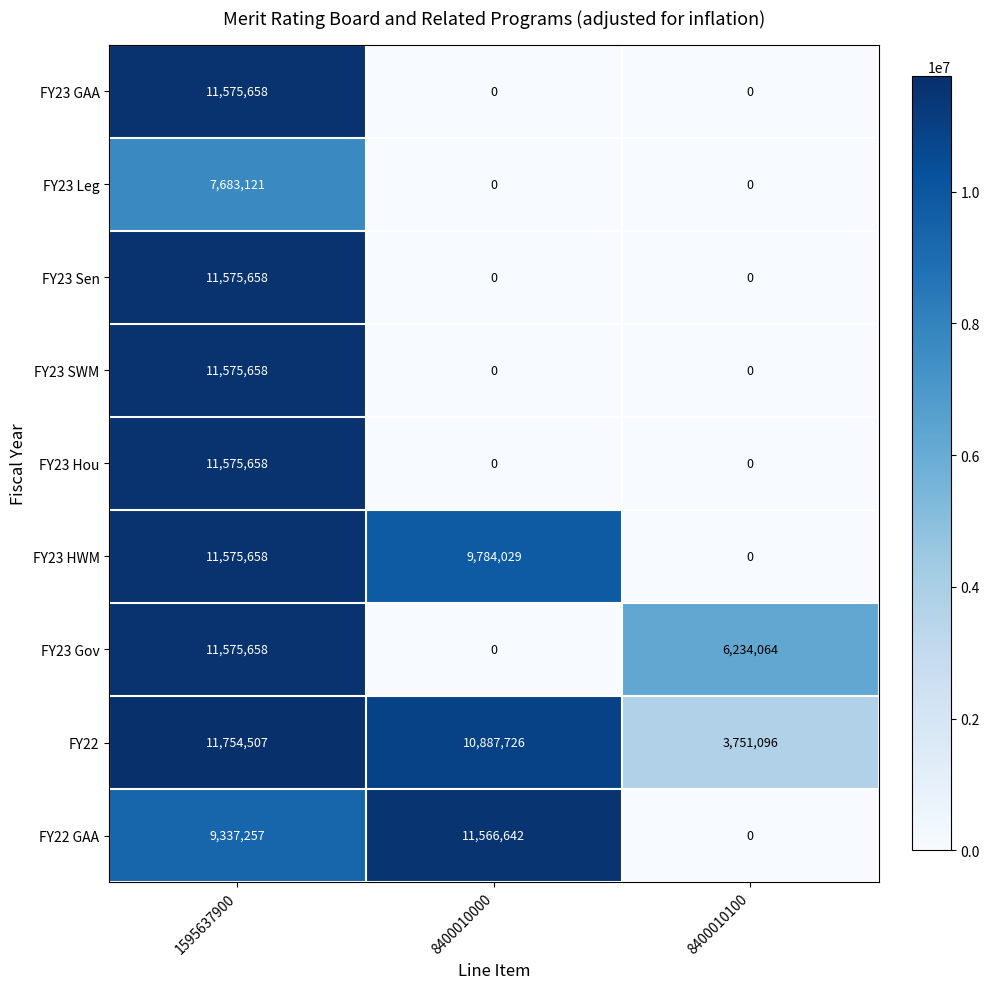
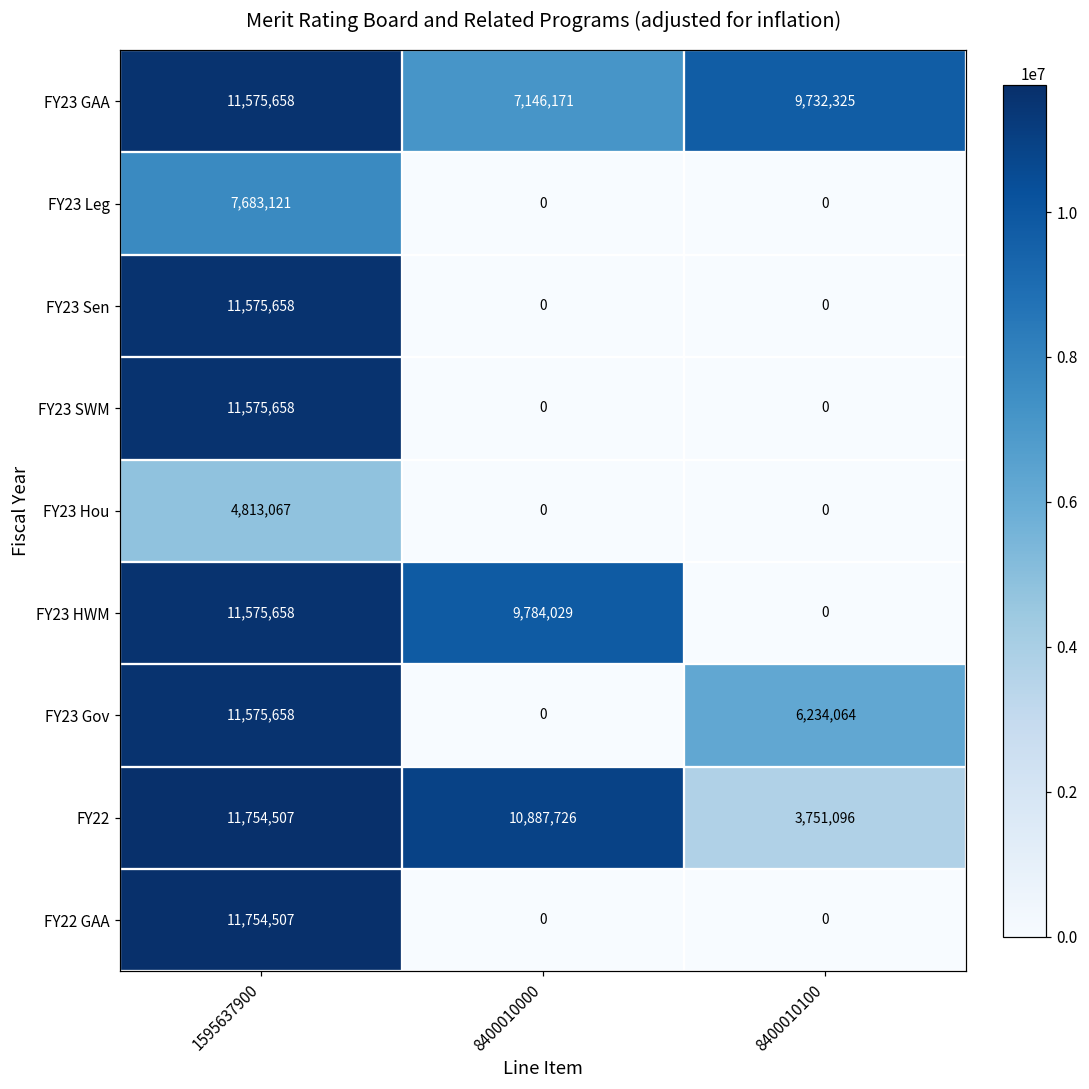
  {
    "FY23 GAA": {
      "1595637900": "11,575,658",
-     "8400010000": "0",
-     "8400010100": "0"
+     "8400010000": "7,146,171",
+     "8400010100": "9,732,325"
    },
    "FY23 Leg": {
      "1595637900": "7,683,121",
      "8400010000": "0",
      "8400010100": "0"
    },
    "FY23 Sen": {
      "1595637900": "11,575,658",
      "8400010000": "0",
      "8400010100": "0"
    },
    "FY23 SWM": {
      "1595637900": "11,575,658",
      "8400010000": "0",
      "8400010100": "0"
    },
    "FY23 Hou": {
-     "1595637900": "11,575,658",
+     "1595637900": "4,813,067",
      "8400010000": "0",
      "8400010100": "0"
    },
    "FY23 HWM": {
      "1595637900": "11,575,658",
      "8400010000": "9,784,029",
      "8400010100": "0"
    },
    "FY23 Gov": {
      "1595637900": "11,575,658",
      "8400010000": "0",
      "8400010100": "6,234,064"
    },
    "FY22": {
      "1595637900": "11,754,507",
      "8400010000": "10,887,726",
      "8400010100": "3,751,096"
    },
    "FY22 GAA": {
-     "1595637900": "9,337,257",
-     "8400010000": "11,566,642",
+     "1595637900": "11,754,507",
+     "8400010000": "0",
      "8400010100": "0"
    }
  }
